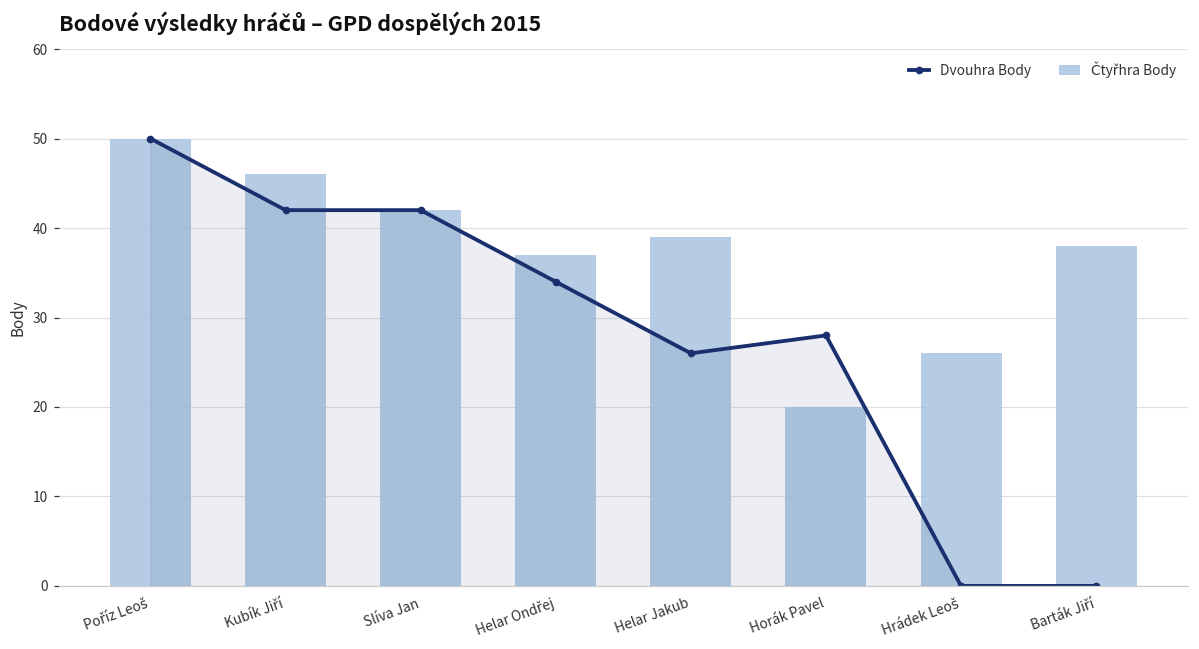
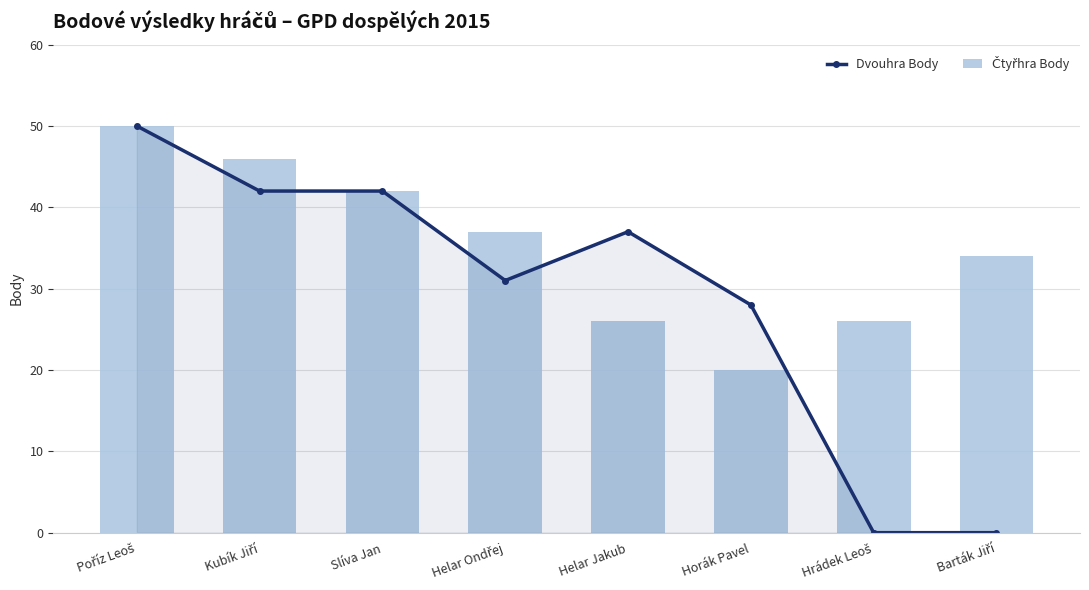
  {
    "Dvouhra Body": {
      "Poříz Leoš": 50,
      "Kubík Jiří": 42,
      "Slíva Jan": 42,
-     "Helar Ondřej": 34,
-     "Helar Jakub": 26,
+     "Helar Ondřej": 31,
+     "Helar Jakub": 37,
      "Horák Pavel": 28,
      "Hrádek Leoš": 0,
      "Barták Jiří": 0
    },
    "Čtyřhra Body": {
      "Poříz Leoš": 50,
      "Kubík Jiří": 46,
      "Slíva Jan": 42,
      "Helar Ondřej": 37,
-     "Helar Jakub": 39,
+     "Helar Jakub": 26,
      "Horák Pavel": 20,
      "Hrádek Leoš": 26,
-     "Barták Jiří": 38
+     "Barták Jiří": 34
    }
  }
